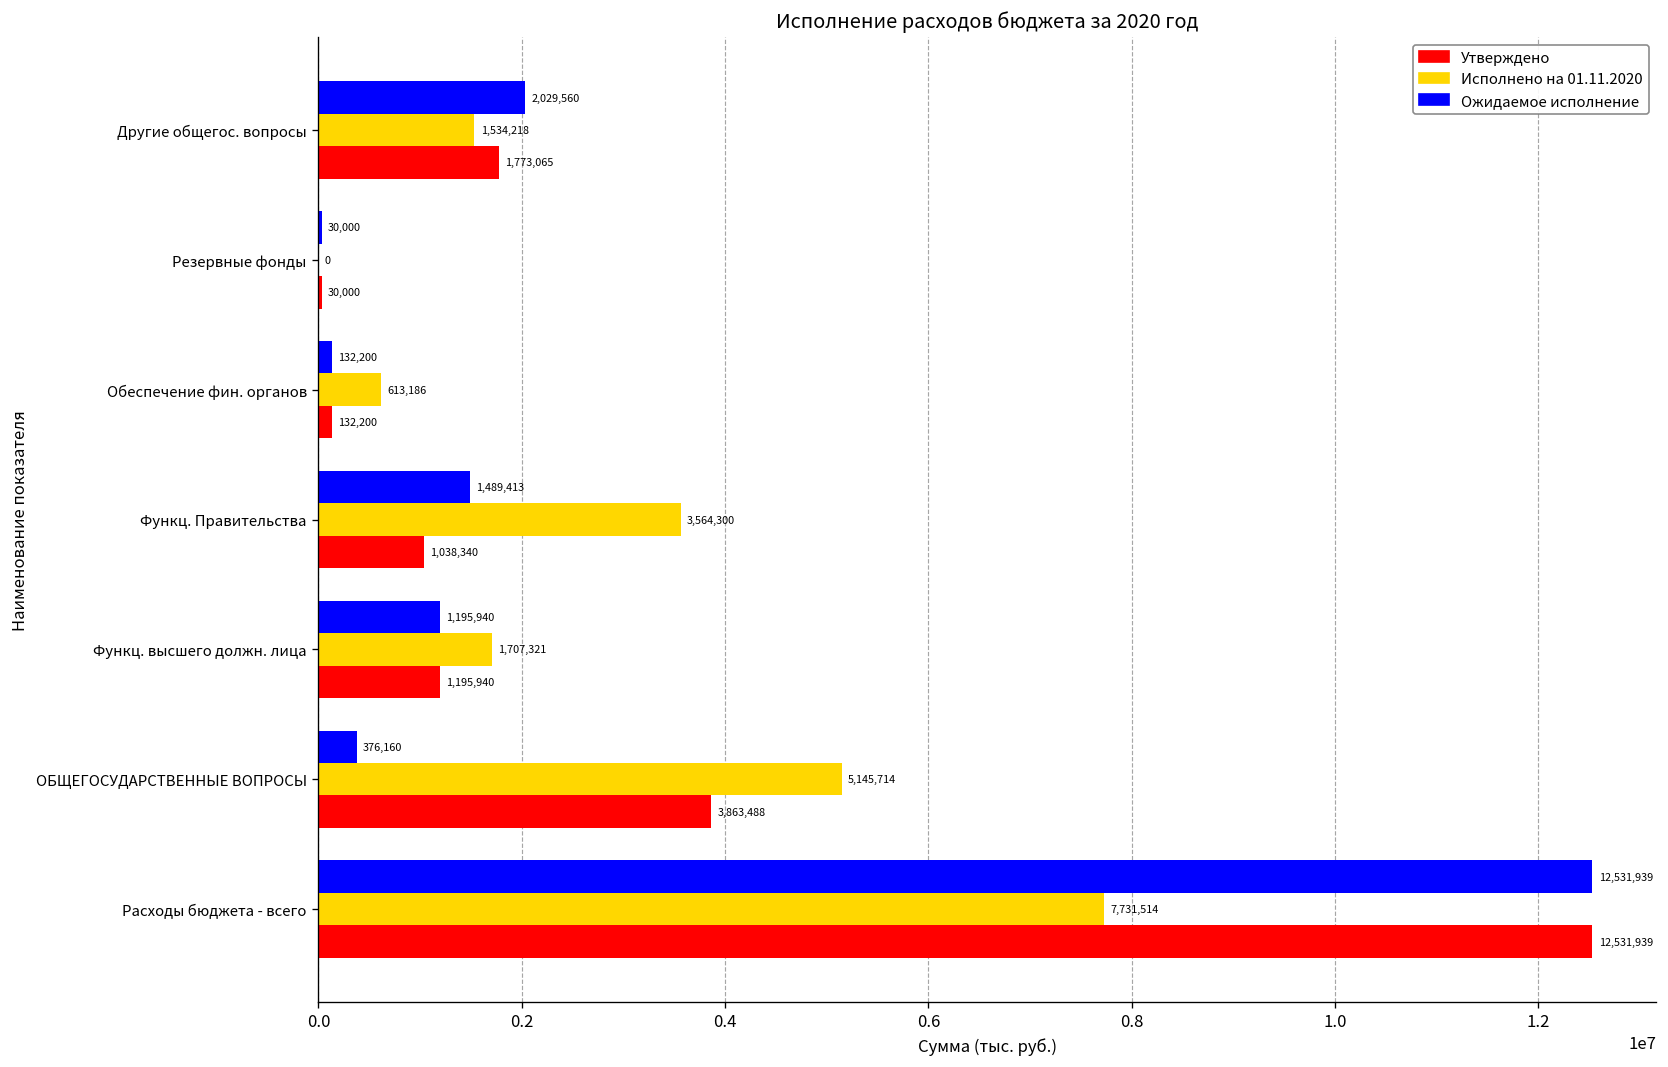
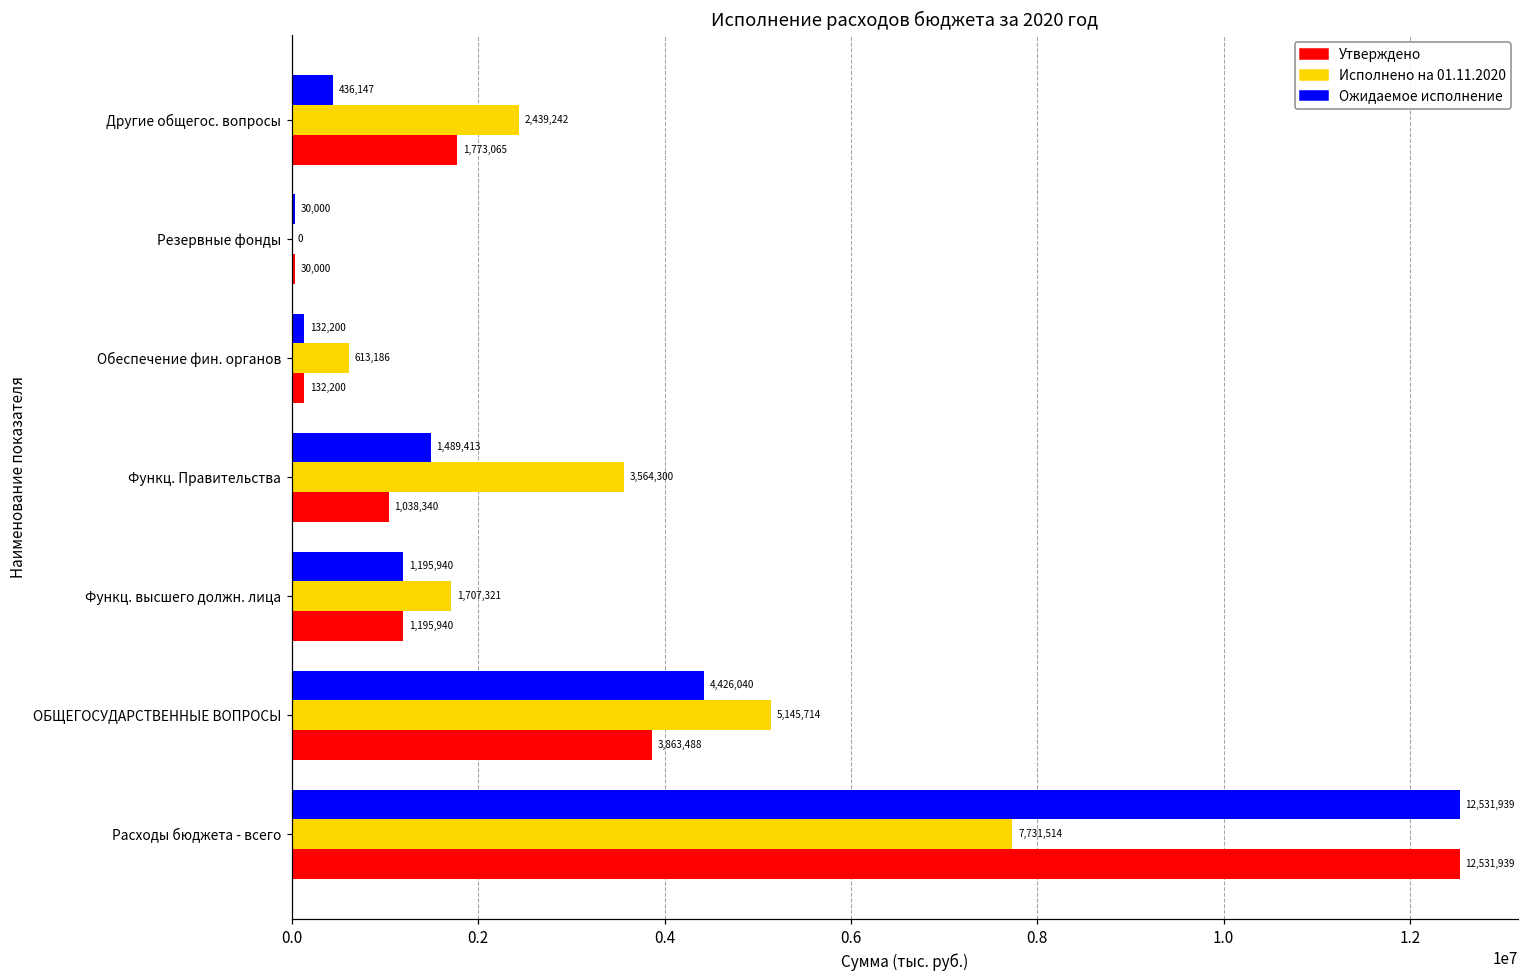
  {
    "Утверждено": {
      "Другие общегос. вопросы": "1,773,065",
      "Резервные фонды": "30,000",
      "Обеспечение фин. органов": "132,200",
      "Функц. Правительства": "1,038,340",
      "Функц. высшего должн. лица": "1,195,940",
      "ОБЩЕГОСУДАРСТВЕННЫЕ ВОПРОСЫ": "3,863,488",
      "Расходы бюджета - всего": "12,531,939"
    },
    "Исполнено на 01.11.2020": {
-     "Другие общегос. вопросы": "1,534,218",
+     "Другие общегос. вопросы": "2,439,242",
      "Резервные фонды": "0",
      "Обеспечение фин. органов": "613,186",
      "Функц. Правительства": "3,564,300",
      "Функц. высшего должн. лица": "1,707,321",
      "ОБЩЕГОСУДАРСТВЕННЫЕ ВОПРОСЫ": "5,145,714",
      "Расходы бюджета - всего": "7,731,514"
    },
    "Ожидаемое исполнение": {
-     "Другие общегос. вопросы": "2,029,560",
+     "Другие общегос. вопросы": "436,147",
      "Резервные фонды": "30,000",
      "Обеспечение фин. органов": "132,200",
      "Функц. Правительства": "1,489,413",
      "Функц. высшего должн. лица": "1,195,940",
-     "ОБЩЕГОСУДАРСТВЕННЫЕ ВОПРОСЫ": "376,160",
+     "ОБЩЕГОСУДАРСТВЕННЫЕ ВОПРОСЫ": "4,426,040",
      "Расходы бюджета - всего": "12,531,939"
    }
  }
